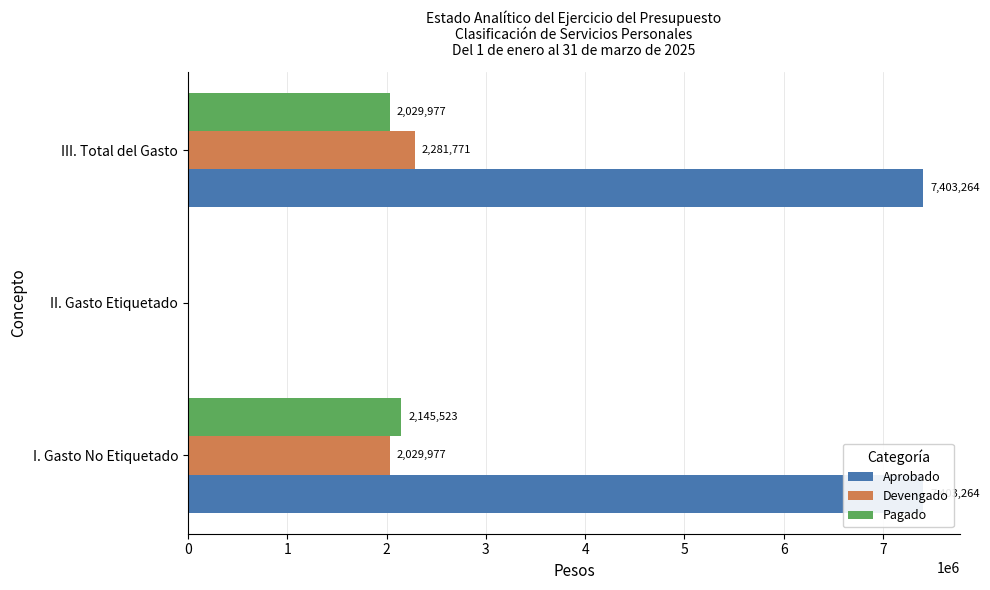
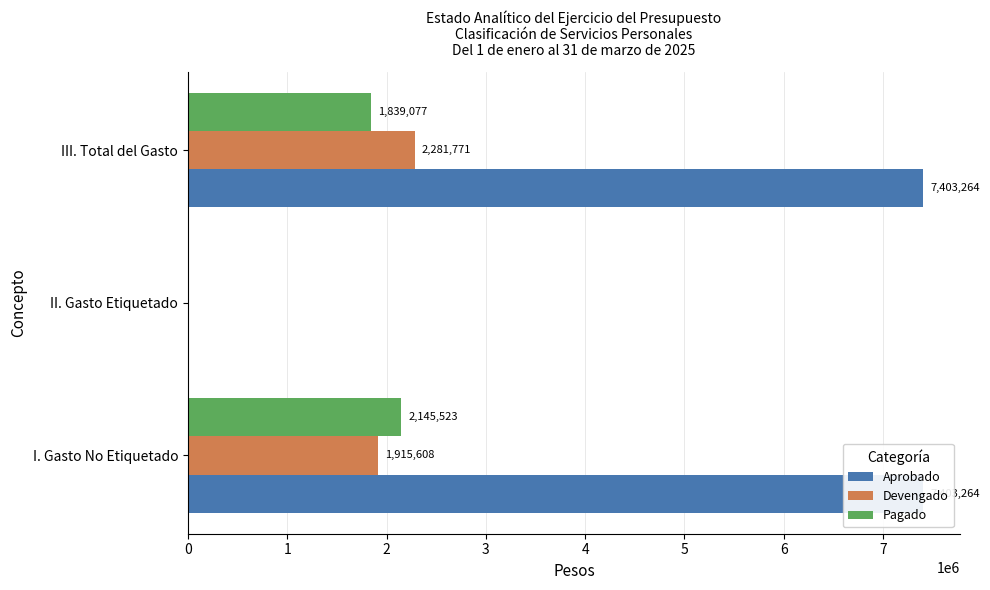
  {
    "Aprobado": {
      "III. Total del Gasto": "7,403,264"
    },
    "Devengado": {
      "III. Total del Gasto": "2,281,771",
-     "I. Gasto No Etiquetado": "2,029,977"
+     "I. Gasto No Etiquetado": "1,915,608"
    },
    "Pagado": {
-     "III. Total del Gasto": "2,029,977",
+     "III. Total del Gasto": "1,839,077",
      "I. Gasto No Etiquetado": "2,145,523"
    }
  }
